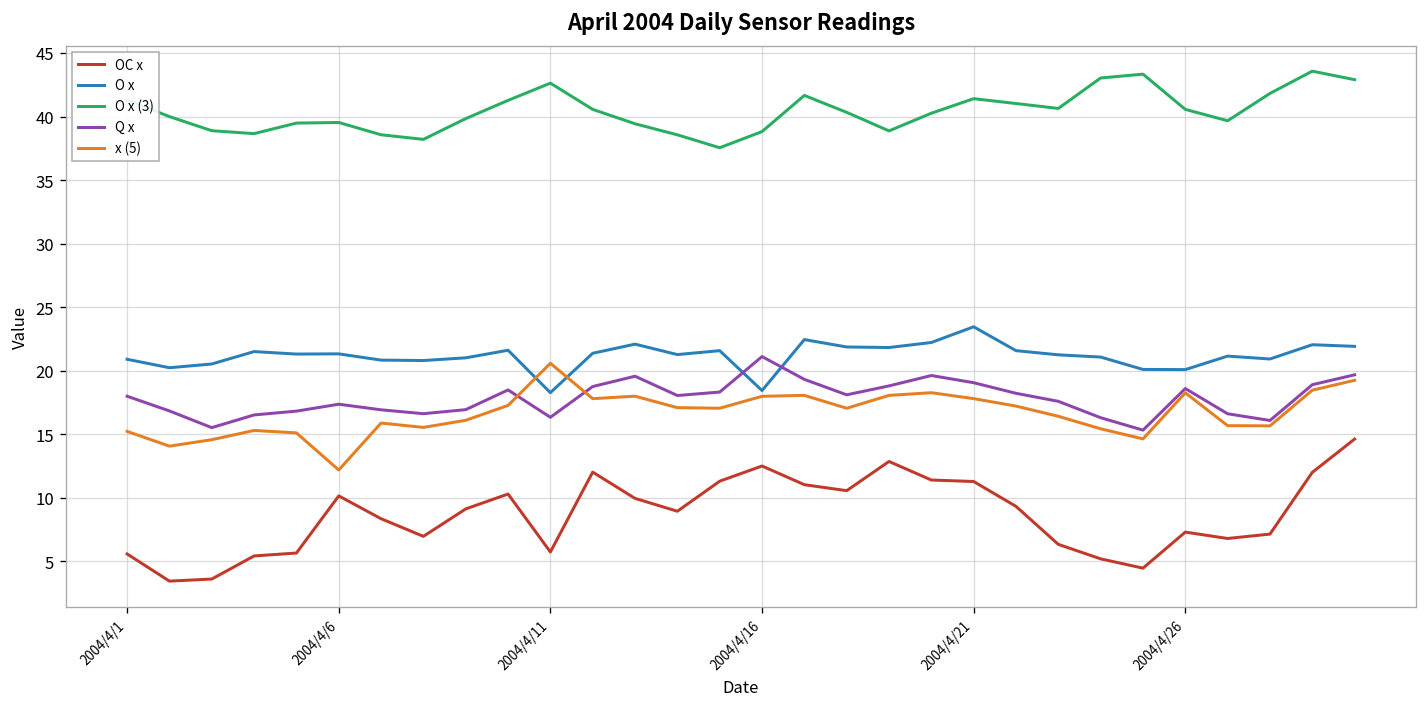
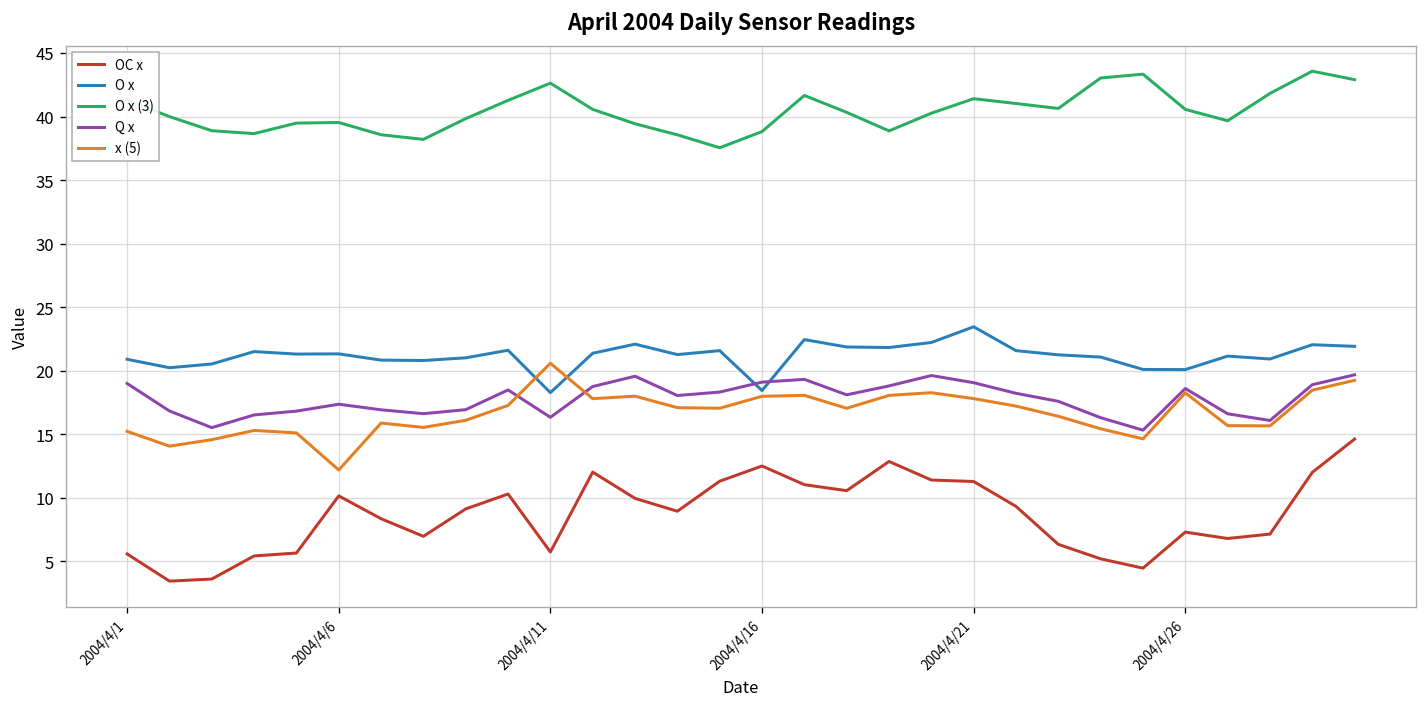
  {
    "OC x": {
      "2004/4/1": 5.6,
      "2004/4/6": 10.2,
      "2004/4/11": 5.7,
      "2004/4/16": 12.5,
      "2004/4/21": 11.3,
      "2004/4/26": 7.3
    },
    "O x": {
      "2004/4/1": 20.9,
      "2004/4/6": 21.3,
      "2004/4/11": 18.3,
      "2004/4/16": 18.4,
      "2004/4/21": 23.5,
      "2004/4/26": 20.1
    },
    "O x (3)": {
      "2004/4/6": 39.5,
      "2004/4/11": 42.6,
      "2004/4/16": 38.8,
      "2004/4/21": 41.4,
      "2004/4/26": 40.6
    },
    "Q x": {
-     "2004/4/1": 18,
+     "2004/4/1": 19,
      "2004/4/6": 17.4,
      "2004/4/11": 16.3,
-     "2004/4/16": 21.1,
+     "2004/4/16": 19.1,
      "2004/4/21": 19.1,
      "2004/4/26": 18.6
    },
    "x (5)": {
      "2004/4/1": 15.2,
      "2004/4/6": 12.2,
      "2004/4/11": 20.6,
      "2004/4/16": 18.0,
      "2004/4/21": 17.8,
      "2004/4/26": 18.3
    }
  }
